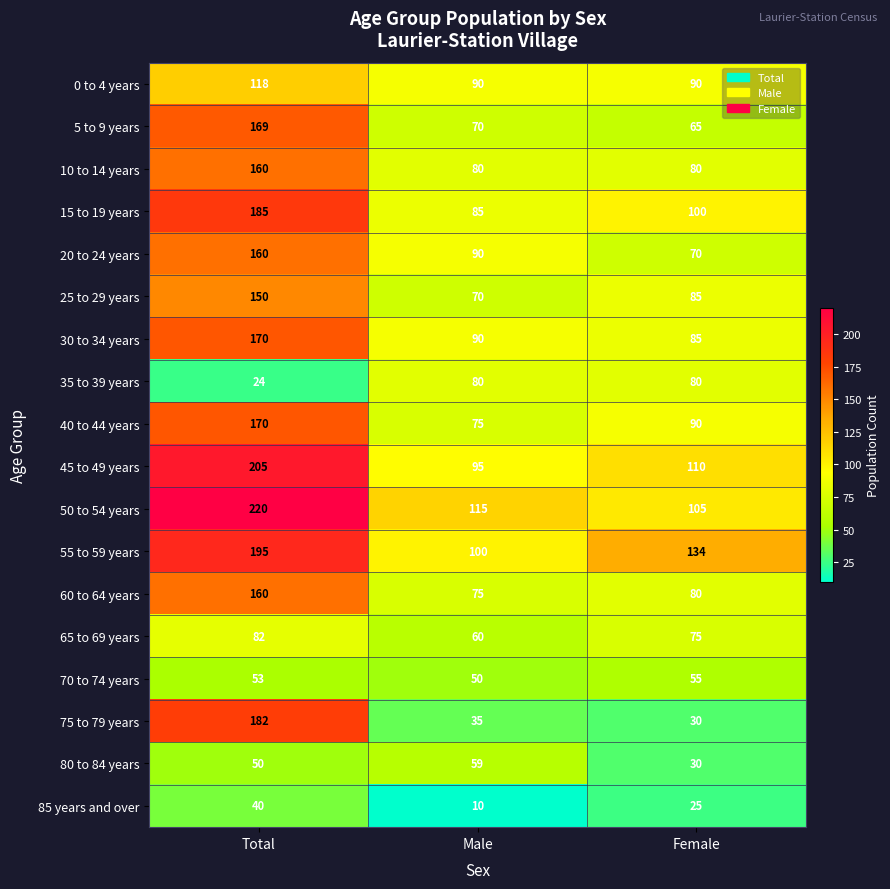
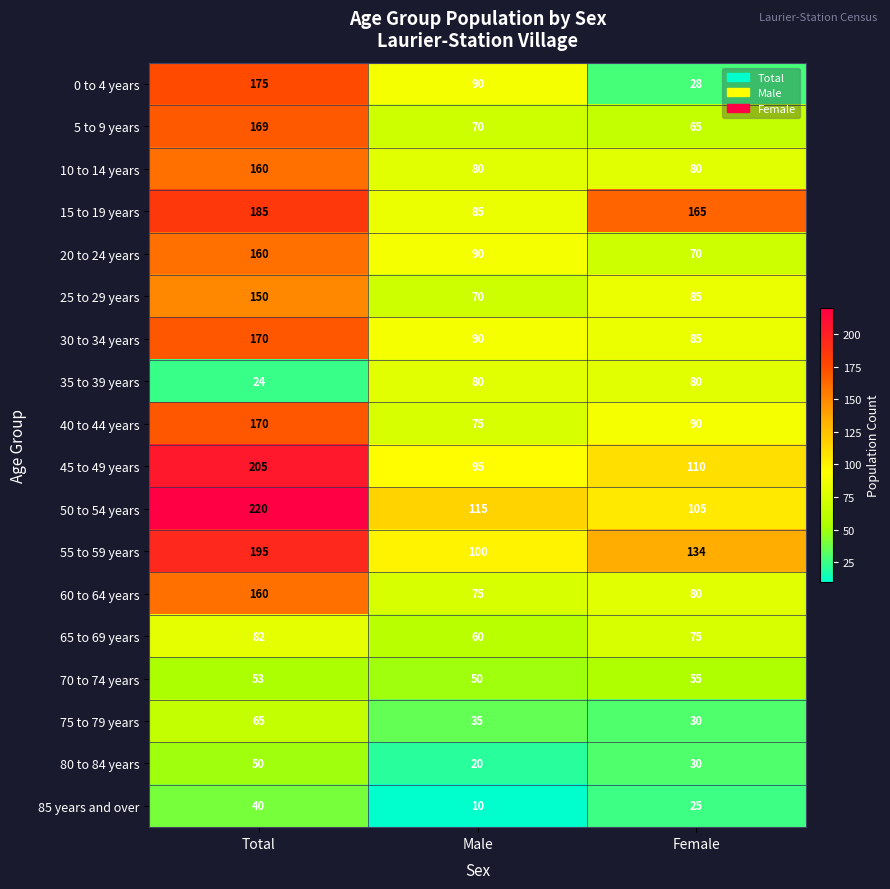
  {
    "0 to 4 years": {
-     "Total": 118,
+     "Total": 175,
      "Male": 90,
-     "Female": 90
+     "Female": 28
    },
    "5 to 9 years": {
      "Total": 169,
      "Male": 70,
      "Female": 65
    },
    "10 to 14 years": {
      "Total": 160,
      "Male": 80,
      "Female": 80
    },
    "15 to 19 years": {
      "Total": 185,
      "Male": 85,
-     "Female": 100
+     "Female": 165
    },
    "20 to 24 years": {
      "Total": 160,
      "Male": 90,
      "Female": 70
    },
    "25 to 29 years": {
      "Total": 150,
      "Male": 70,
      "Female": 85
    },
    "30 to 34 years": {
      "Total": 170,
      "Male": 90,
      "Female": 85
    },
    "35 to 39 years": {
      "Total": 24,
      "Male": 80,
      "Female": 80
    },
    "40 to 44 years": {
      "Total": 170,
      "Male": 75,
      "Female": 90
    },
    "45 to 49 years": {
      "Total": 205,
      "Male": 95,
      "Female": 110
    },
    "50 to 54 years": {
      "Total": 220,
      "Male": 115,
      "Female": 105
    },
    "55 to 59 years": {
      "Total": 195,
      "Male": 100,
      "Female": 134
    },
    "60 to 64 years": {
      "Total": 160,
      "Male": 75,
      "Female": 80
    },
    "65 to 69 years": {
      "Total": 82,
      "Male": 60,
      "Female": 75
    },
    "70 to 74 years": {
      "Total": 53,
      "Male": 50,
      "Female": 55
    },
    "75 to 79 years": {
-     "Total": 182,
+     "Total": 65,
      "Male": 35,
      "Female": 30
    },
    "80 to 84 years": {
      "Total": 50,
-     "Male": 59,
+     "Male": 20,
      "Female": 30
    },
    "85 years and over": {
      "Total": 40,
      "Male": 10,
      "Female": 25
    }
  }
